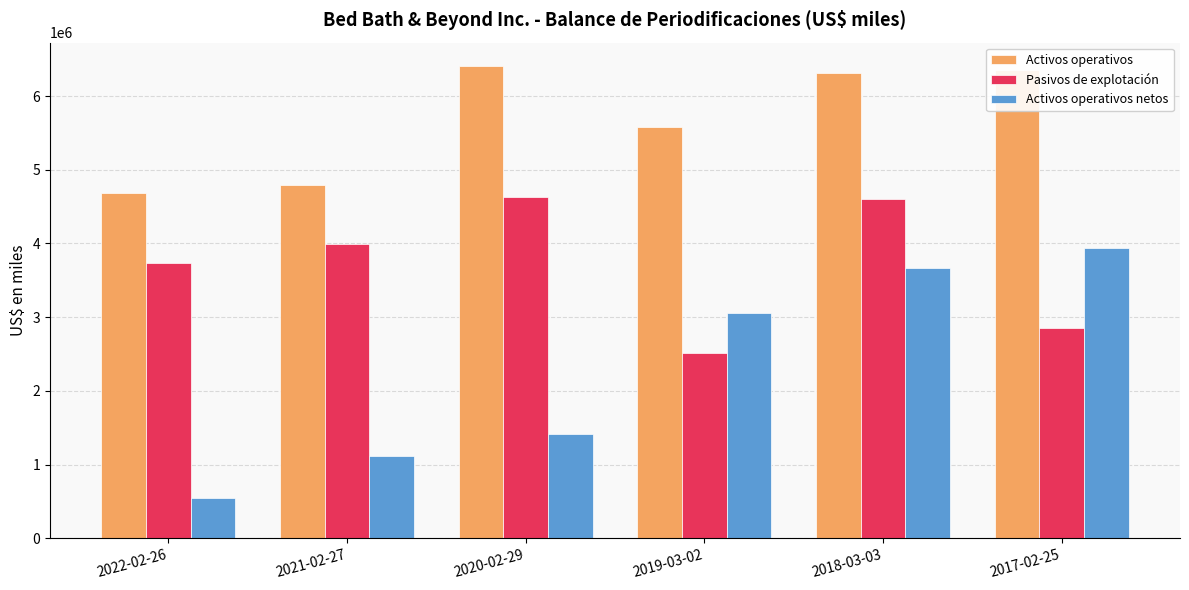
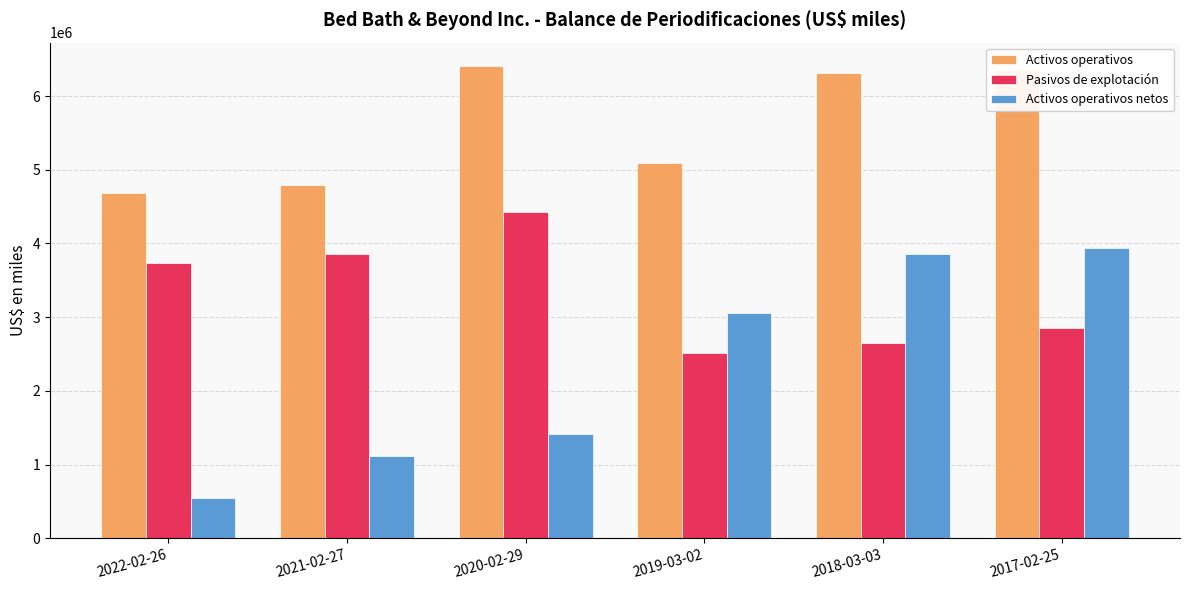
  {
    "Activos operativos": {
      "2022-02-26": 4700000,
      "2021-02-27": 4800000,
      "2020-02-29": 6400000,
-     "2019-03-02": 5600000,
+     "2019-03-02": 5100000,
      "2018-03-03": 6300000
    },
    "Pasivos de explotación": {
      "2022-02-26": 3700000,
-     "2021-02-27": 4000000,
-     "2020-02-29": 4600000,
+     "2021-02-27": 3900000,
+     "2020-02-29": 4400000,
      "2019-03-02": 2500000,
-     "2018-03-03": 4600000,
+     "2018-03-03": 2700000,
      "2017-02-25": 2800000
    },
    "Activos operativos netos": {
      "2022-02-26": 600000,
      "2021-02-27": 1100000,
      "2020-02-29": 1400000,
      "2019-03-02": 3100000,
-     "2018-03-03": 3700000,
+     "2018-03-03": 3900000,
      "2017-02-25": 3900000
    }
  }
